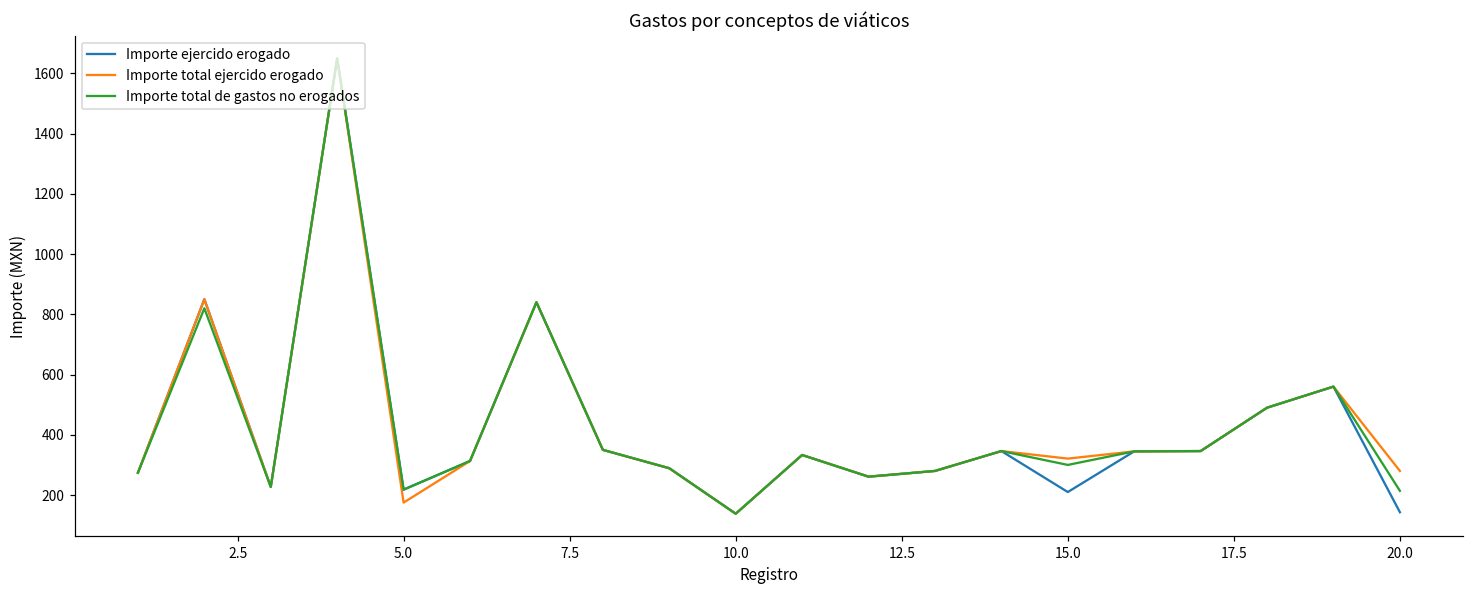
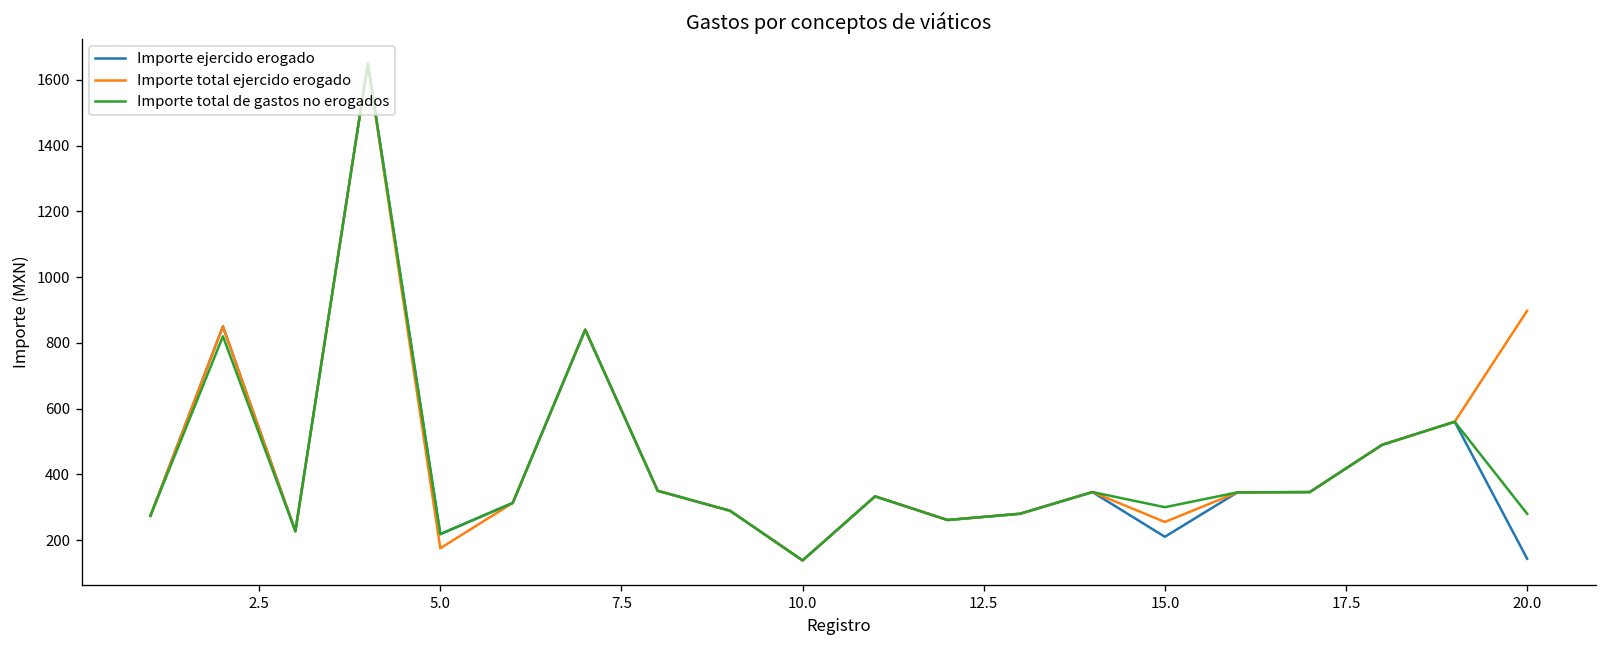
  {
    "Importe ejercido erogado": {
      "15.0": 210,
      "20.0": 140
    },
    "Importe total ejercido erogado": {
      "5.0": 180,
-     "15.0": 320,
-     "20.0": 280
+     "15.0": 260,
+     "20.0": 900
    },
    "Importe total de gastos no erogados": {
      "15.0": 300,
-     "20.0": 210
+     "20.0": 280
    }
  }
